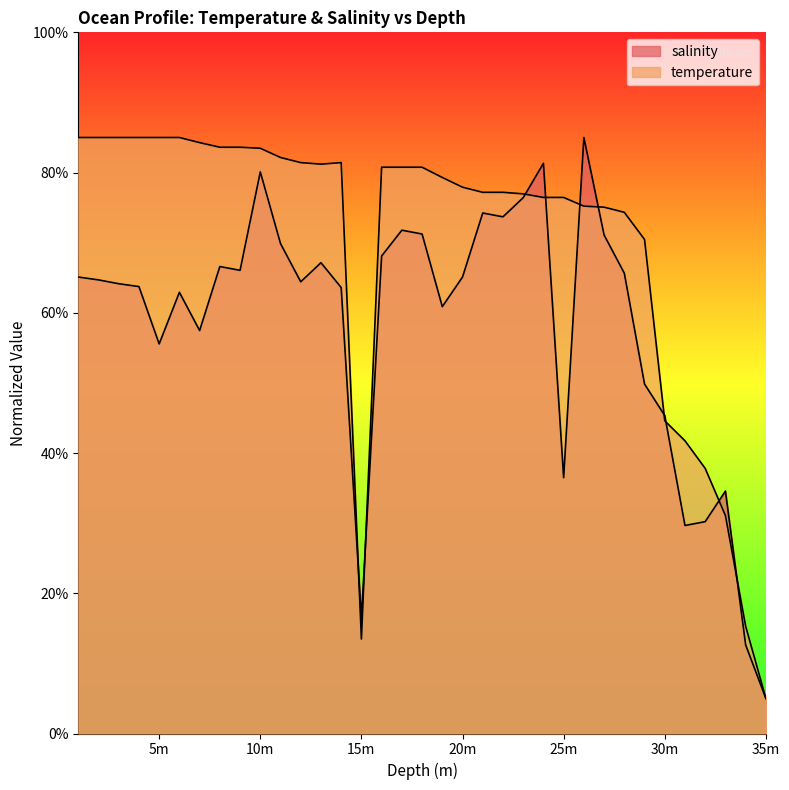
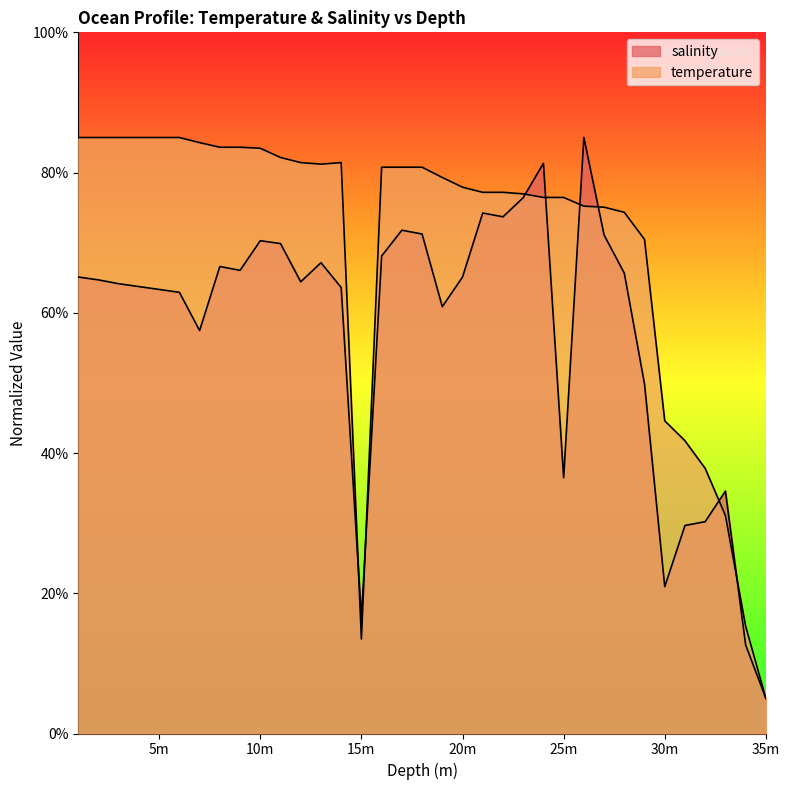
  {
    "salinity": {
-     "5m": "56%",
-     "10m": "80%",
+     "5m": "63%",
+     "10m": "70%",
      "15m": "16%",
      "20m": "65%",
      "25m": "36%",
-     "30m": "45%"
+     "30m": "21%"
    },
    "temperature": {
      "5m": "85%",
      "10m": "83%",
      "15m": "13%",
      "20m": "78%",
      "25m": "76%",
      "30m": "45%"
    }
  }
